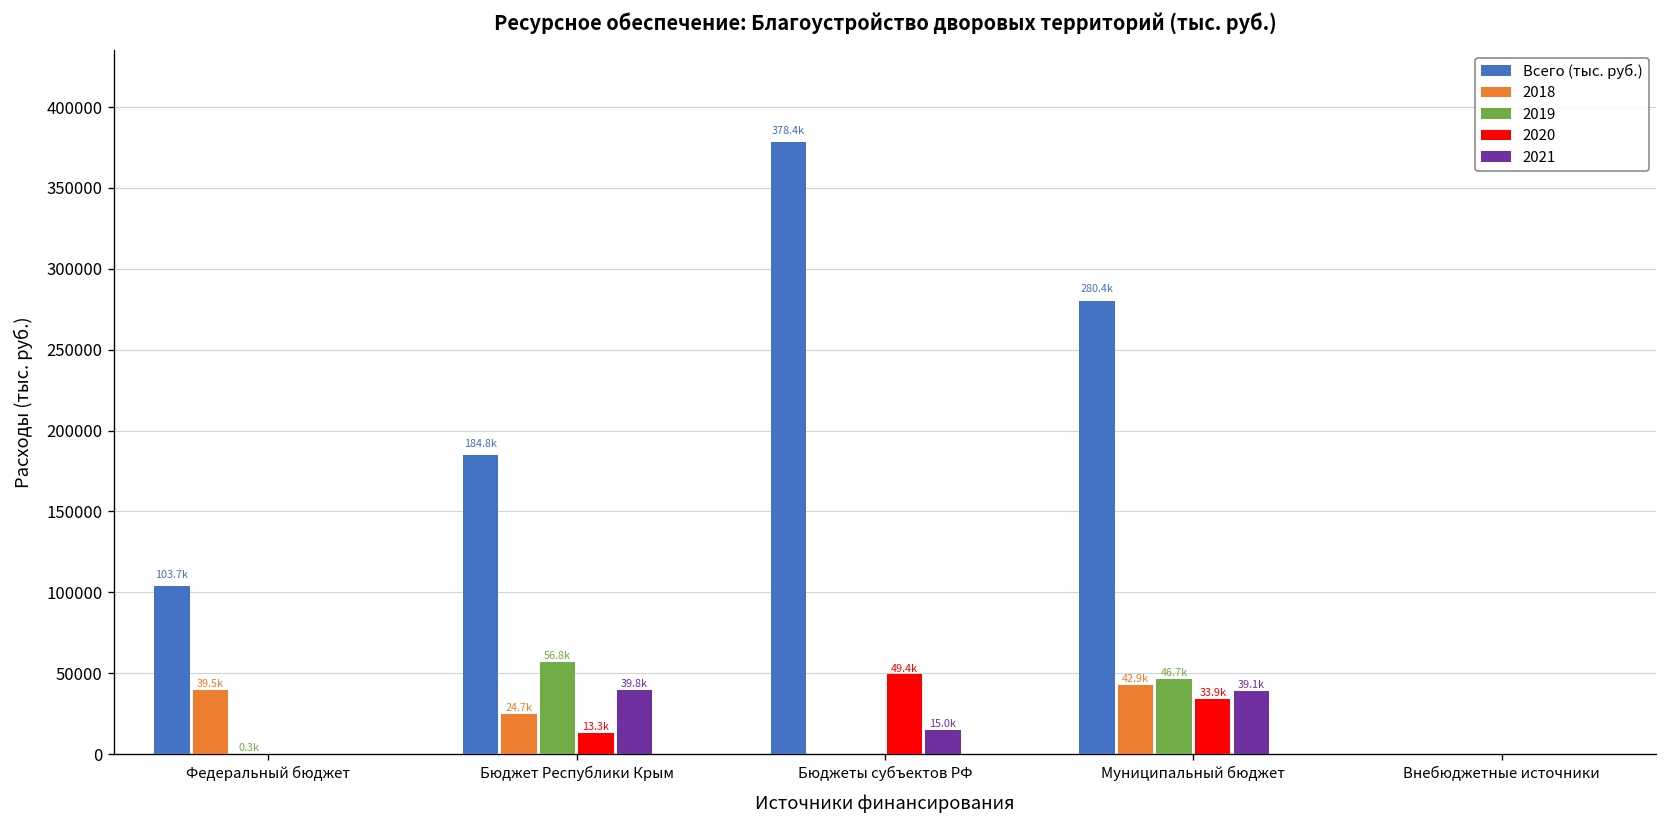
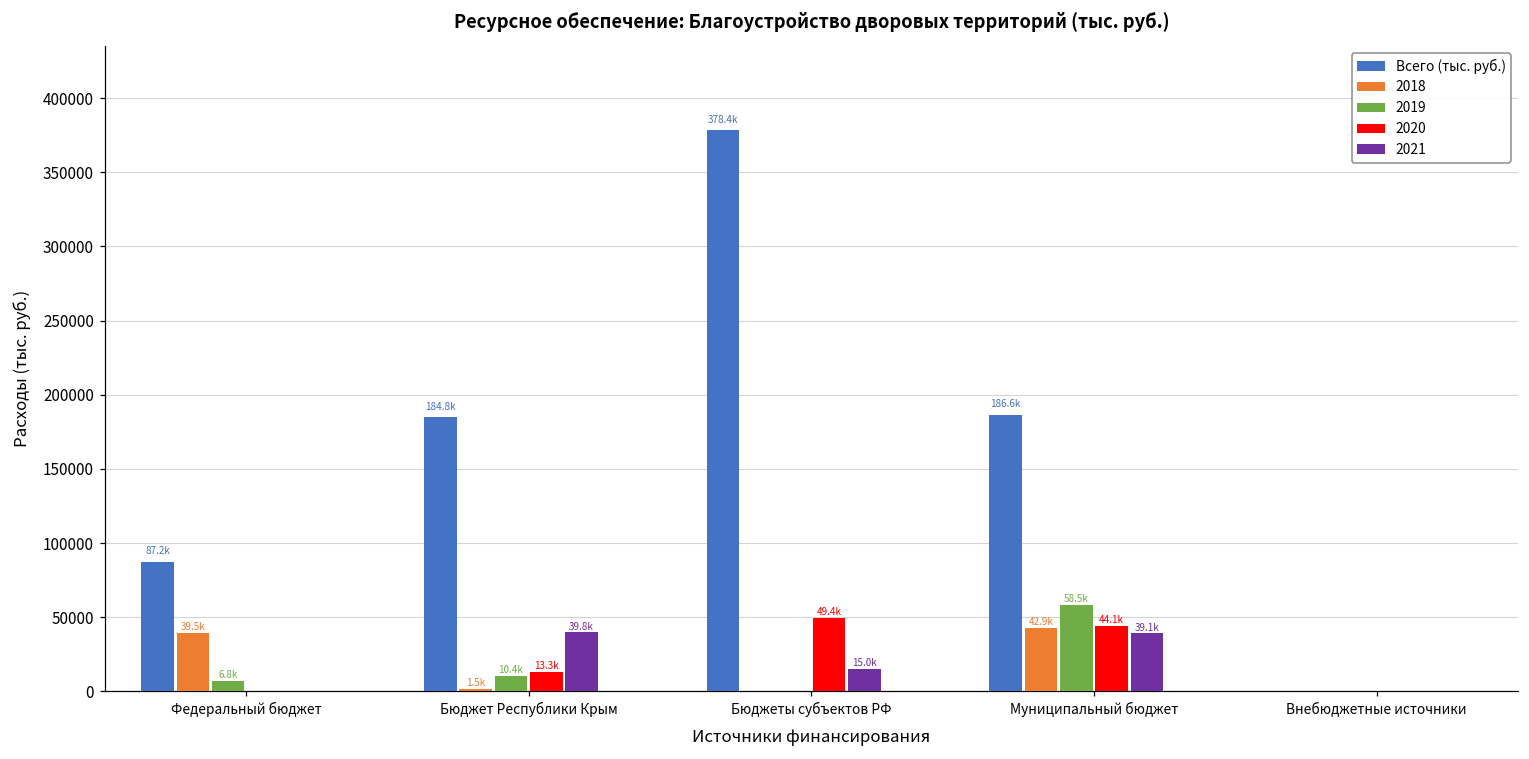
  {
    "Всего (тыс. руб.)": {
-     "Федеральный бюджет": "103.7k",
+     "Федеральный бюджет": "87.2k",
      "Бюджет Республики Крым": "184.8k",
      "Бюджеты субъектов РФ": "378.4k",
-     "Муниципальный бюджет": "280.4k"
+     "Муниципальный бюджет": "186.6k"
    },
    "2018": {
      "Федеральный бюджет": "39.5k",
-     "Бюджет Республики Крым": "24.7k",
+     "Бюджет Республики Крым": "1.5k",
      "Муниципальный бюджет": "42.9k"
    },
    "2019": {
-     "Федеральный бюджет": "0.3k",
-     "Бюджет Республики Крым": "56.8k",
-     "Муниципальный бюджет": "46.7k"
+     "Федеральный бюджет": "6.8k",
+     "Бюджет Республики Крым": "10.4k",
+     "Муниципальный бюджет": "58.5k"
    },
    "2020": {
      "Бюджет Республики Крым": "13.3k",
      "Бюджеты субъектов РФ": "49.4k",
-     "Муниципальный бюджет": "33.9k"
+     "Муниципальный бюджет": "44.1k"
    },
    "2021": {
      "Бюджет Республики Крым": "39.8k",
      "Бюджеты субъектов РФ": "15.0k",
      "Муниципальный бюджет": "39.1k"
    }
  }
